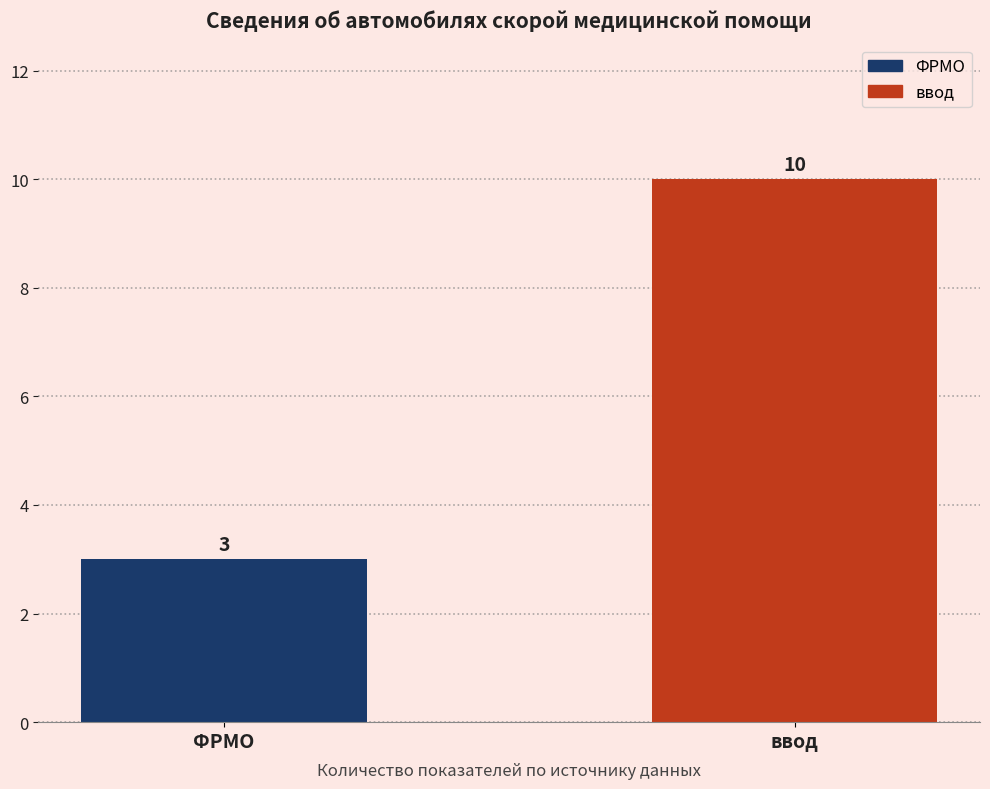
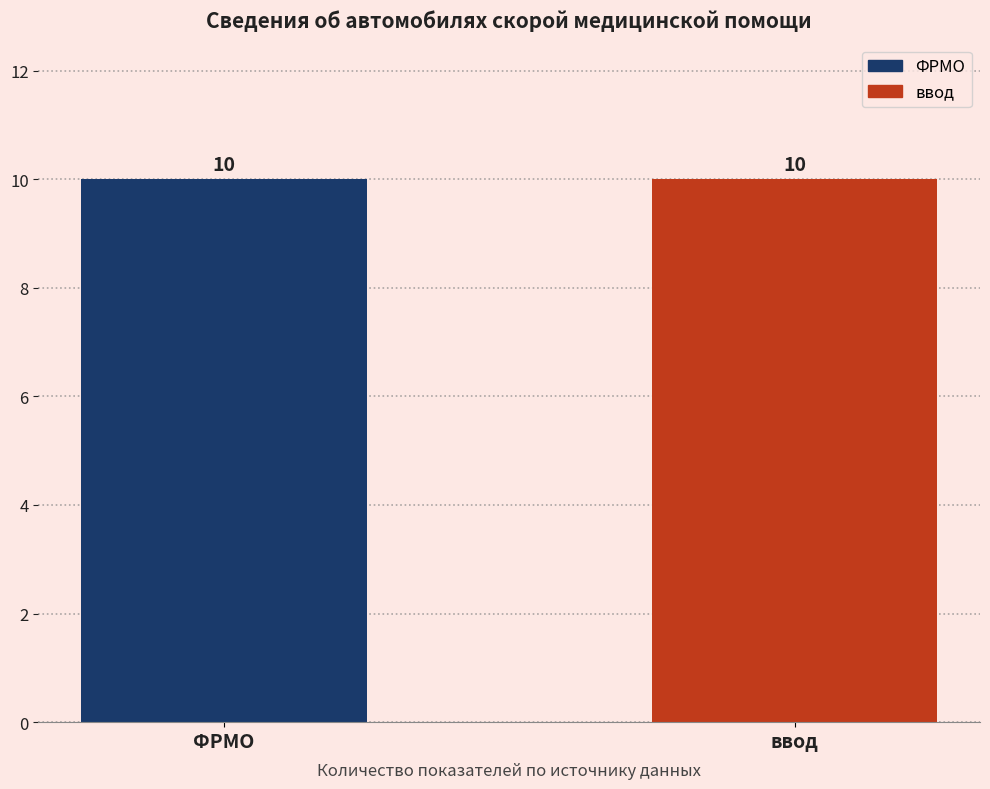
  {
-   "ФРМО": 3,
+   "ФРМО": 10,
    "ввод": 10
  }
